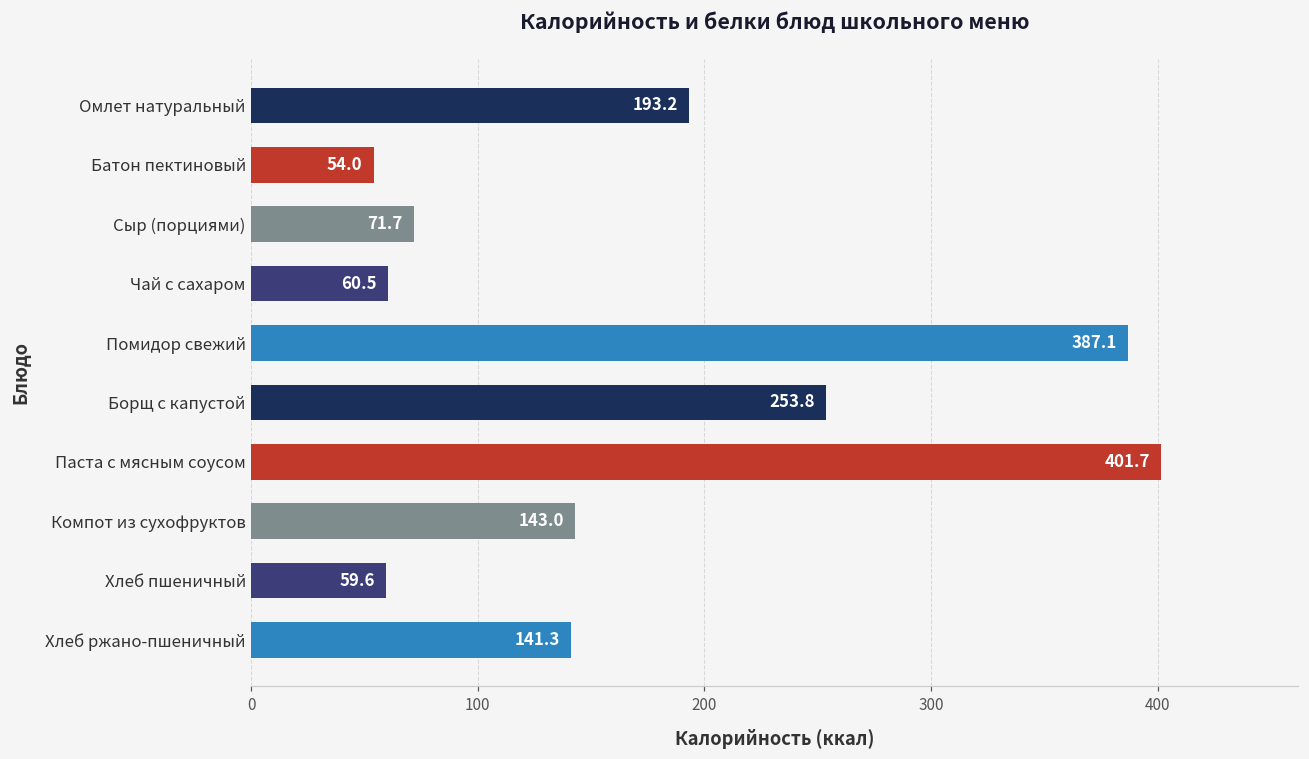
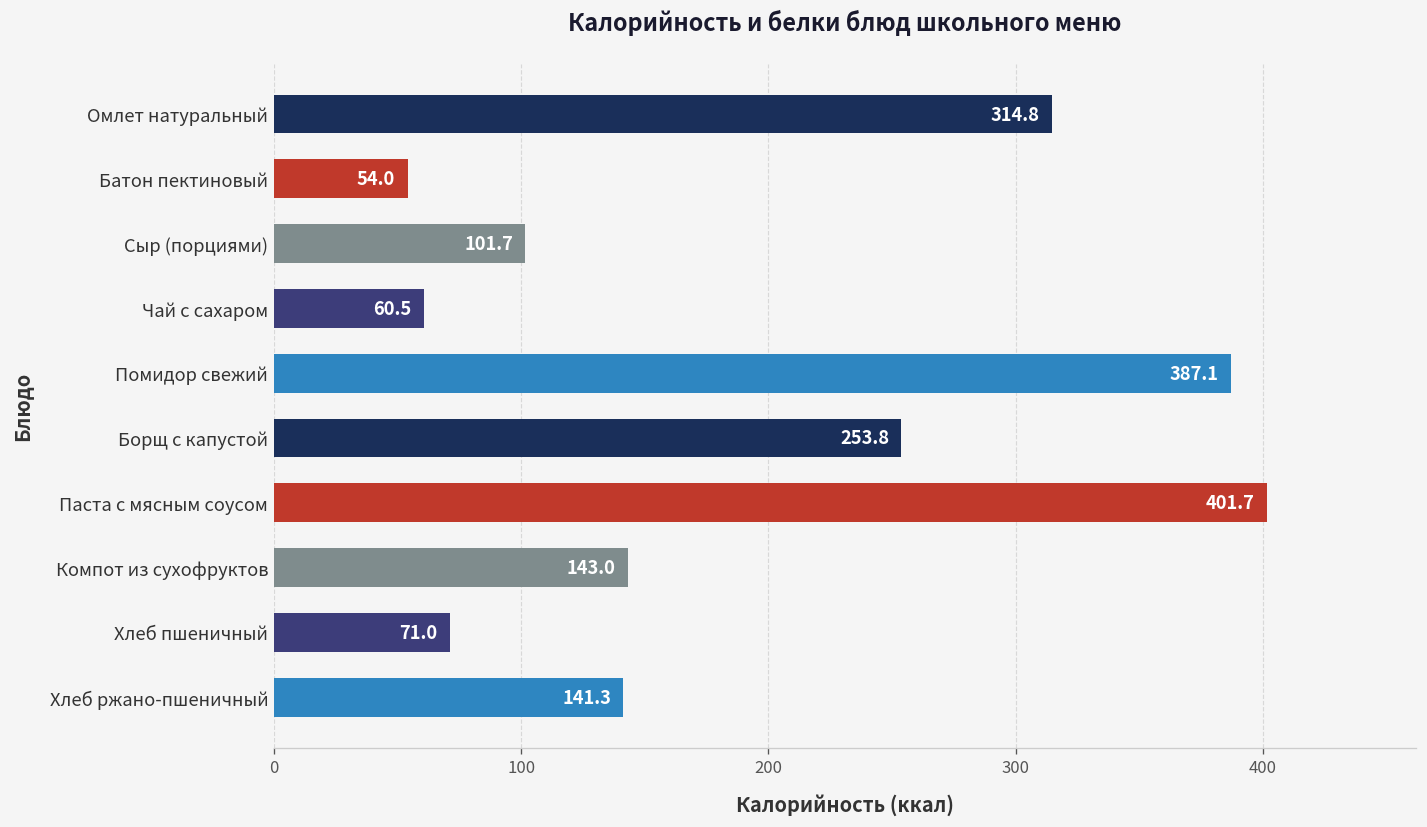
  {
-   "Омлет натуральный": 193.2,
+   "Омлет натуральный": 314.8,
    "Батон пектиновый": 54.0,
-   "Сыр (порциями)": 71.7,
+   "Сыр (порциями)": 101.7,
    "Чай с сахаром": 60.5,
    "Помидор свежий": 387.1,
    "Борщ с капустой": 253.8,
    "Паста с мясным соусом": 401.7,
    "Компот из сухофруктов": 143.0,
-   "Хлеб пшеничный": 59.6,
+   "Хлеб пшеничный": 71.0,
    "Хлеб ржано-пшеничный": 141.3
  }
